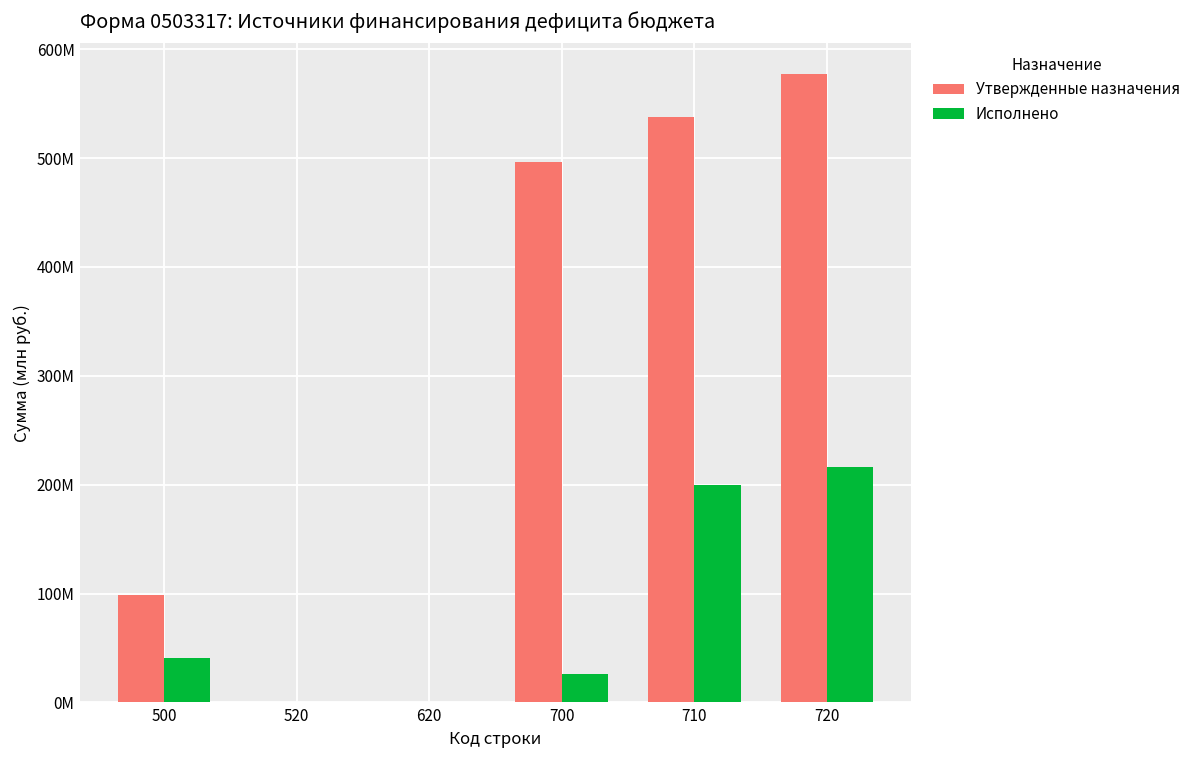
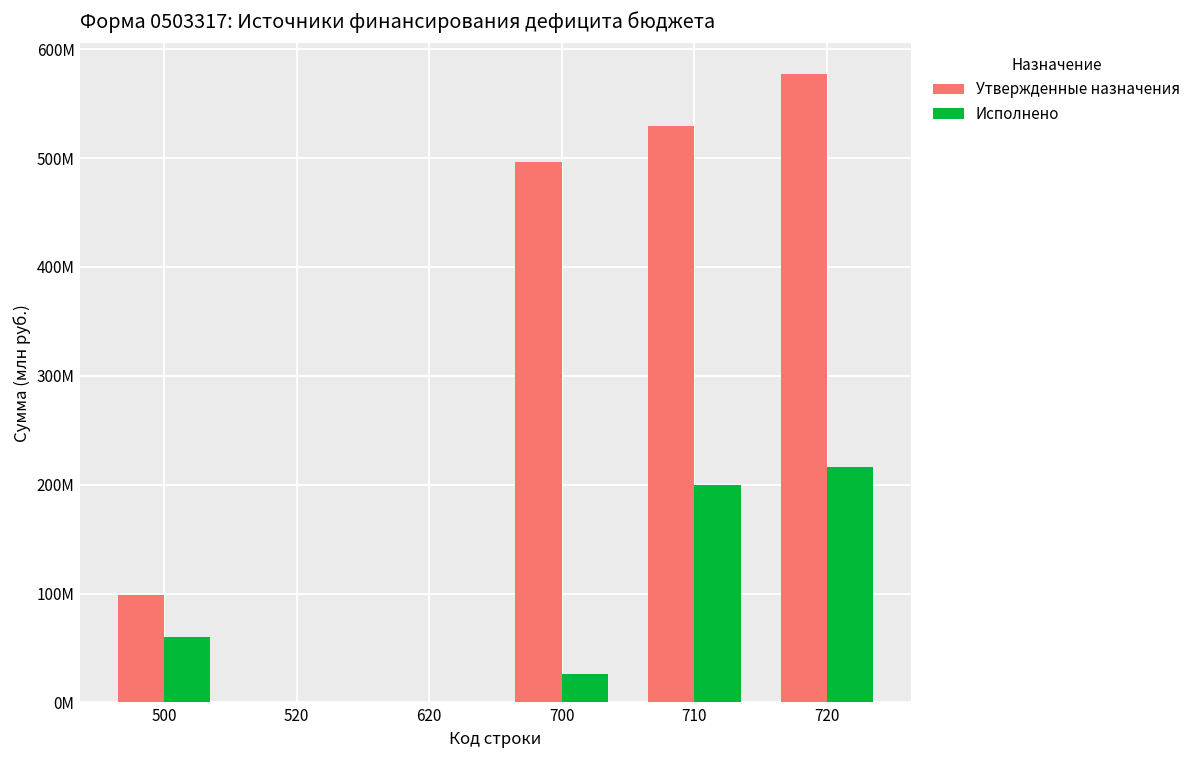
  {
    "Утвержденные назначения": {
      "500": 100000000,
      "520": 0,
      "620": 0,
      "700": 500000000,
-     "710": 540000000,
+     "710": 530000000,
      "720": 580000000
    },
    "Исполнено": {
-     "500": 40000000,
+     "500": 60000000,
      "520": 0,
      "620": 0,
      "700": 30000000,
      "710": 200000000,
      "720": 220000000
    }
  }
